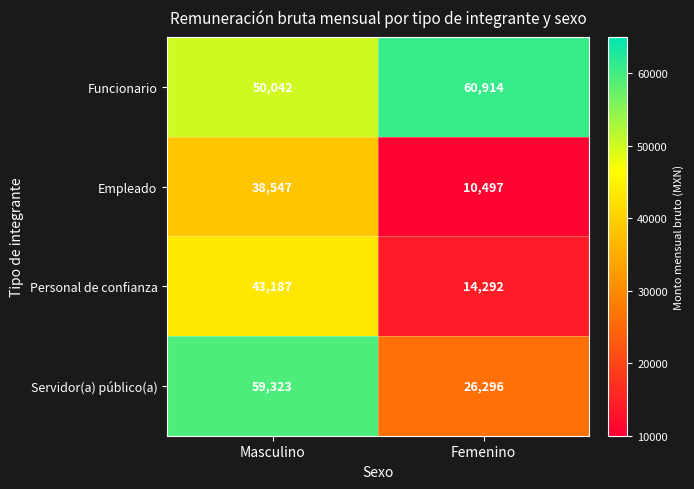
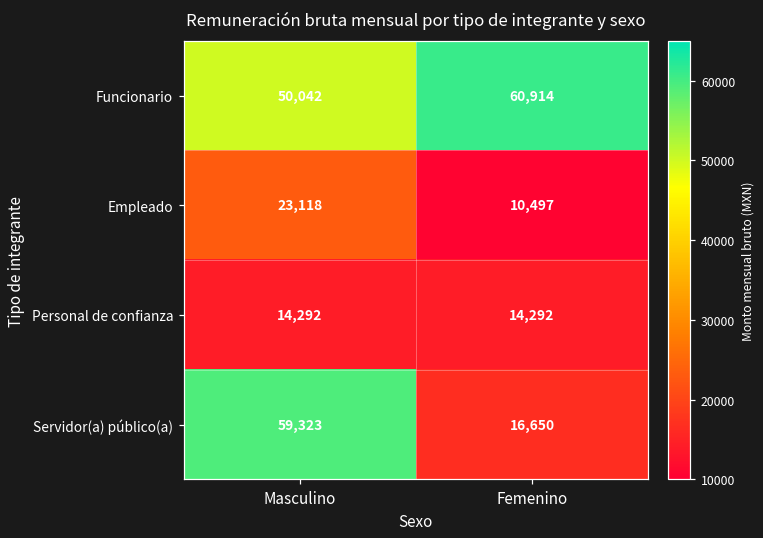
  {
    "Funcionario": {
      "Masculino": "50,042",
      "Femenino": "60,914"
    },
    "Empleado": {
-     "Masculino": "38,547",
+     "Masculino": "23,118",
      "Femenino": "10,497"
    },
    "Personal de confianza": {
-     "Masculino": "43,187",
+     "Masculino": "14,292",
      "Femenino": "14,292"
    },
    "Servidor(a) público(a)": {
      "Masculino": "59,323",
-     "Femenino": "26,296"
+     "Femenino": "16,650"
    }
  }
